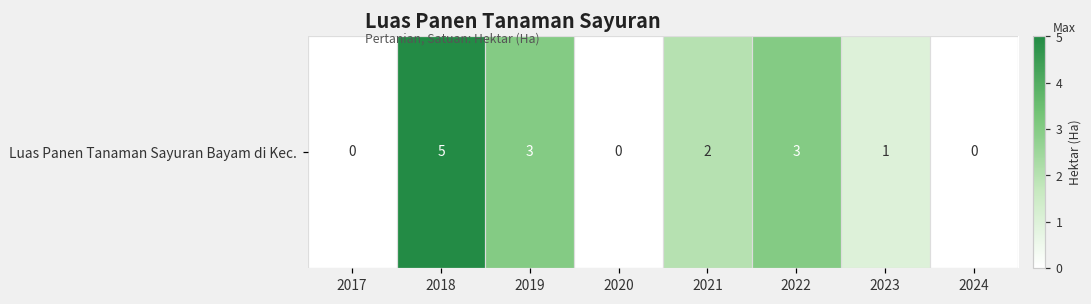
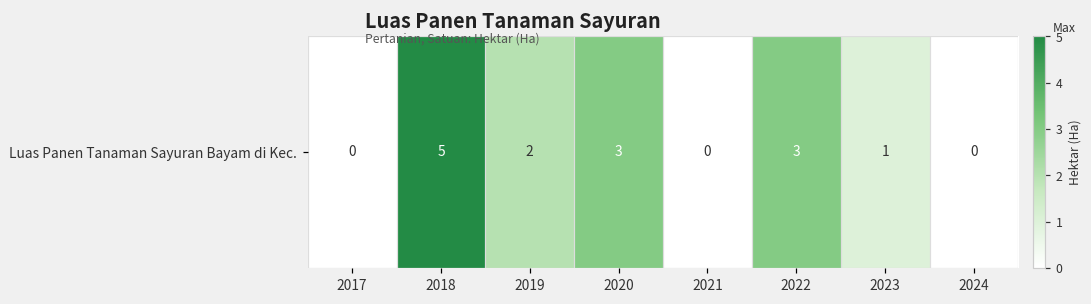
  {
    "Luas Panen Tanaman Sayuran Bayam di Kec.": {
      "2017": 0,
      "2018": 5,
-     "2019": 3,
-     "2020": 0,
-     "2021": 2,
+     "2019": 2,
+     "2020": 3,
+     "2021": 0,
      "2022": 3,
      "2023": 1,
      "2024": 0
    }
  }
